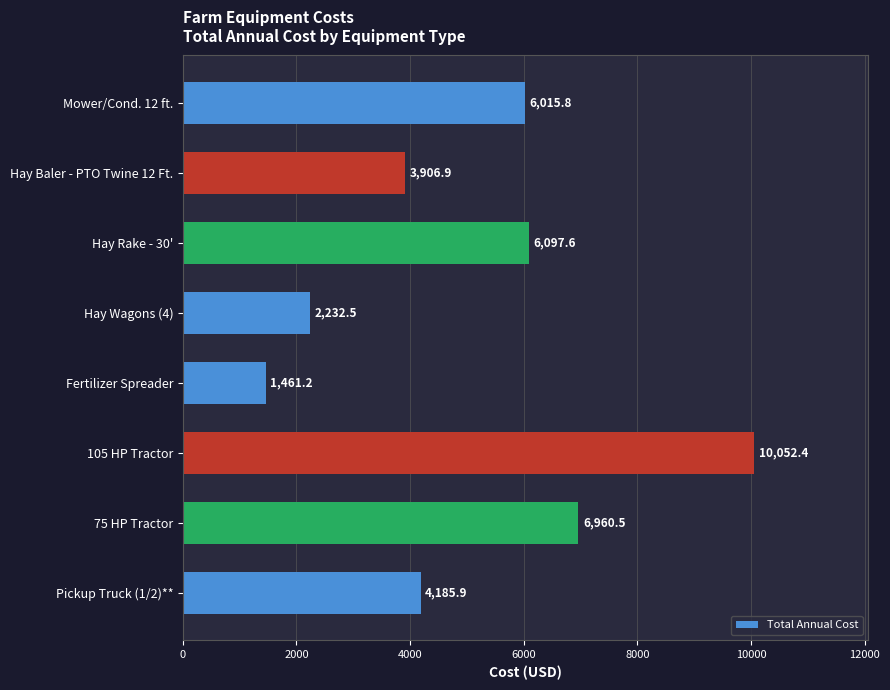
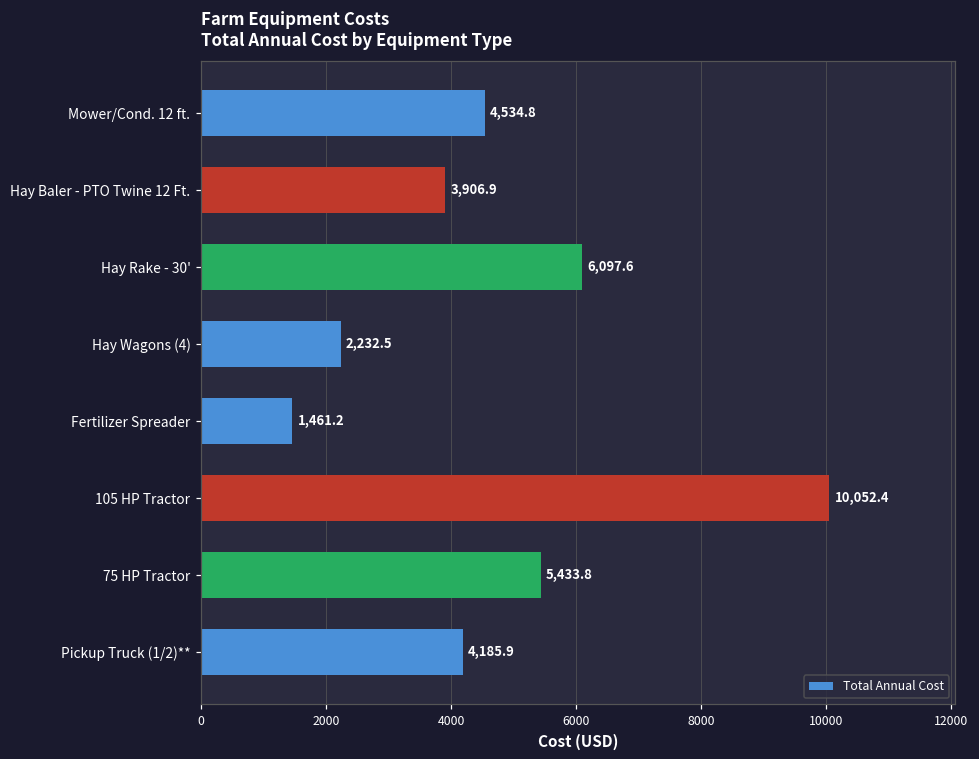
  {
-   "Mower/Cond. 12 ft.": "6,015.8",
+   "Mower/Cond. 12 ft.": "4,534.8",
    "Hay Baler - PTO Twine 12 Ft.": "3,906.9",
    "Hay Rake - 30'": "6,097.6",
    "Hay Wagons (4)": "2,232.5",
    "Fertilizer Spreader": "1,461.2",
    "105 HP Tractor": "10,052.4",
-   "75 HP Tractor": "6,960.5",
+   "75 HP Tractor": "5,433.8",
    "Pickup Truck (1/2)**": "4,185.9"
  }
